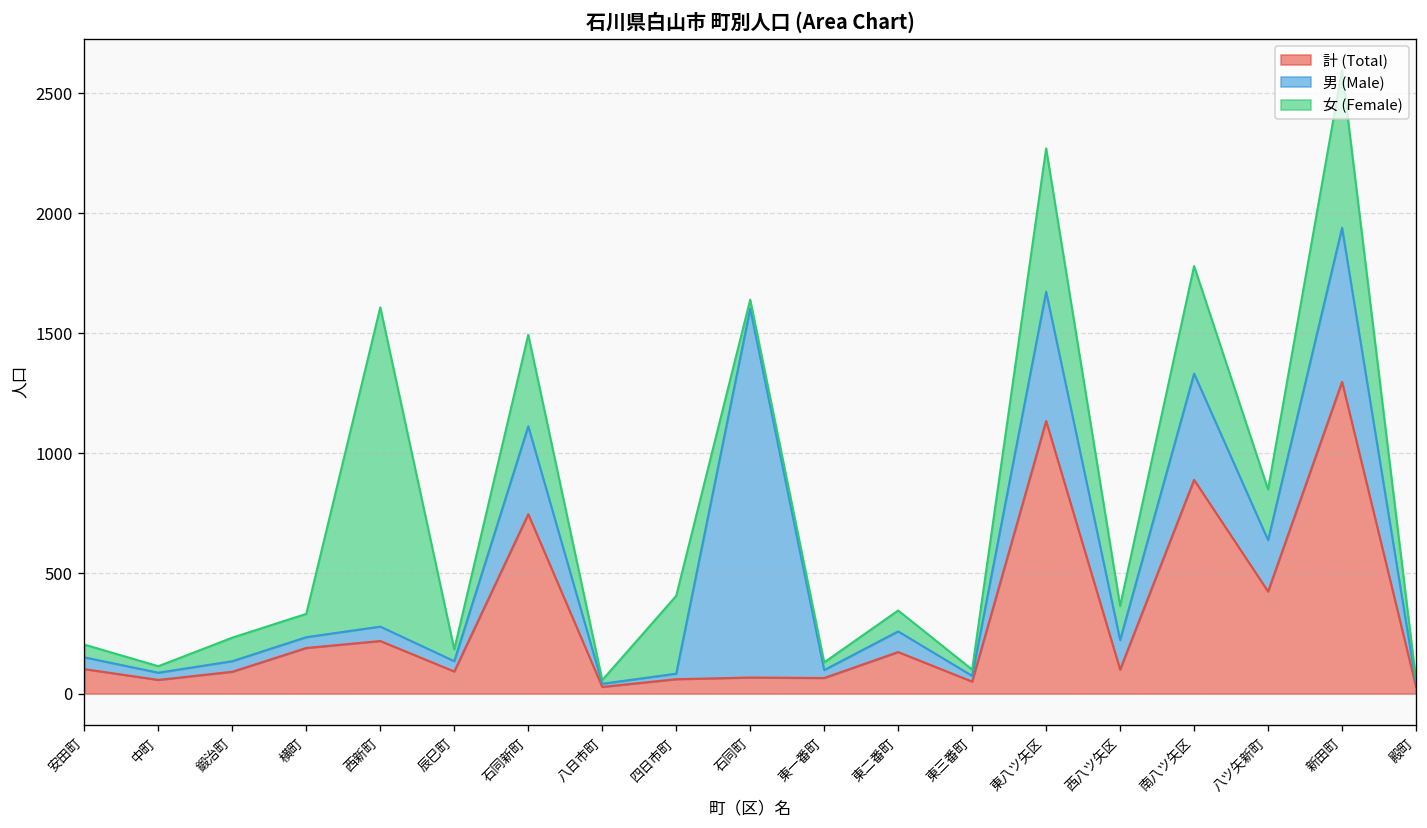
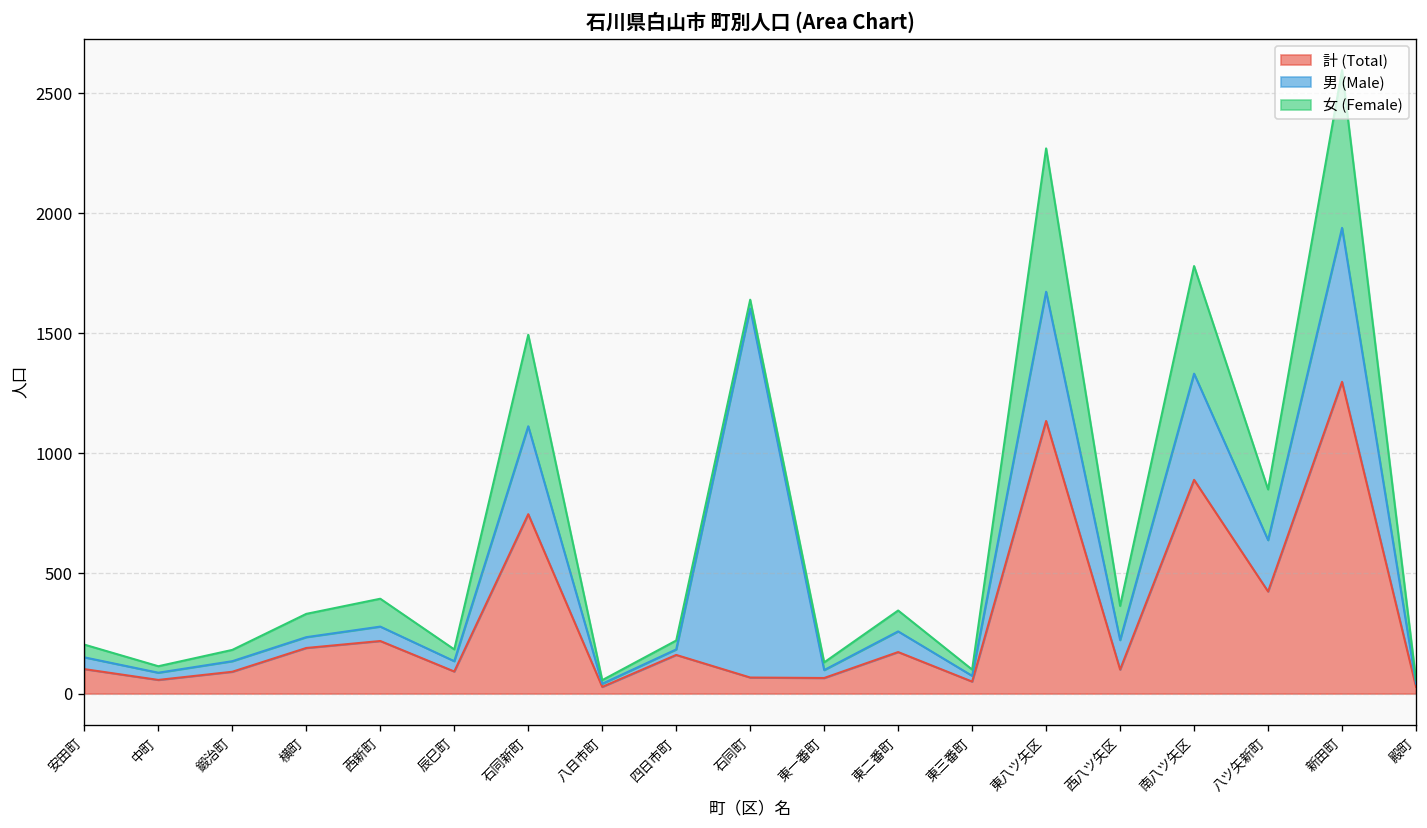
  {
    "計 (Total)": {
      "安田町": 100,
      "中町": 60,
      "鍛治町": 90,
      "横町": 190,
      "西新町": 220,
      "辰巳町": 90,
      "石同新町": 750,
      "八日市町": 30,
-     "四日市町": 60,
+     "四日市町": 160,
      "石同町": 70,
      "東一番町": 70,
      "東二番町": 170,
      "東三番町": 50,
      "東八ツ矢区": 1140,
      "西八ツ矢区": 100,
      "南八ツ矢区": 890,
      "八ツ矢新町": 430,
      "新田町": 1300,
      "殿町": 30
    },
    "男 (Male)": {
      "安田町": 50,
      "中町": 30,
      "鍛治町": 40,
      "横町": 50,
      "西新町": 60,
      "辰巳町": 40,
      "石同新町": 370,
      "八日市町": 10,
      "四日市町": 20,
      "石同町": 1540,
      "東一番町": 30,
      "東二番町": 90,
      "東三番町": 20,
      "東八ツ矢区": 540,
      "西八ツ矢区": 120,
      "南八ツ矢区": 440,
      "八ツ矢新町": 210,
      "新田町": 640,
      "殿町": 10
    },
    "女 (Female)": {
      "安田町": 50,
      "中町": 30,
-     "鍛治町": 100,
+     "鍛治町": 50,
      "横町": 100,
-     "西新町": 1330,
+     "西新町": 120,
      "辰巳町": 50,
      "石同新町": 380,
      "八日市町": 20,
-     "四日市町": 320,
+     "四日市町": 40,
      "石同町": 40,
      "東一番町": 30,
      "東二番町": 90,
      "東三番町": 30,
      "東八ツ矢区": 600,
      "西八ツ矢区": 140,
      "南八ツ矢区": 450,
      "八ツ矢新町": 210,
      "殿町": 20
    }
  }
